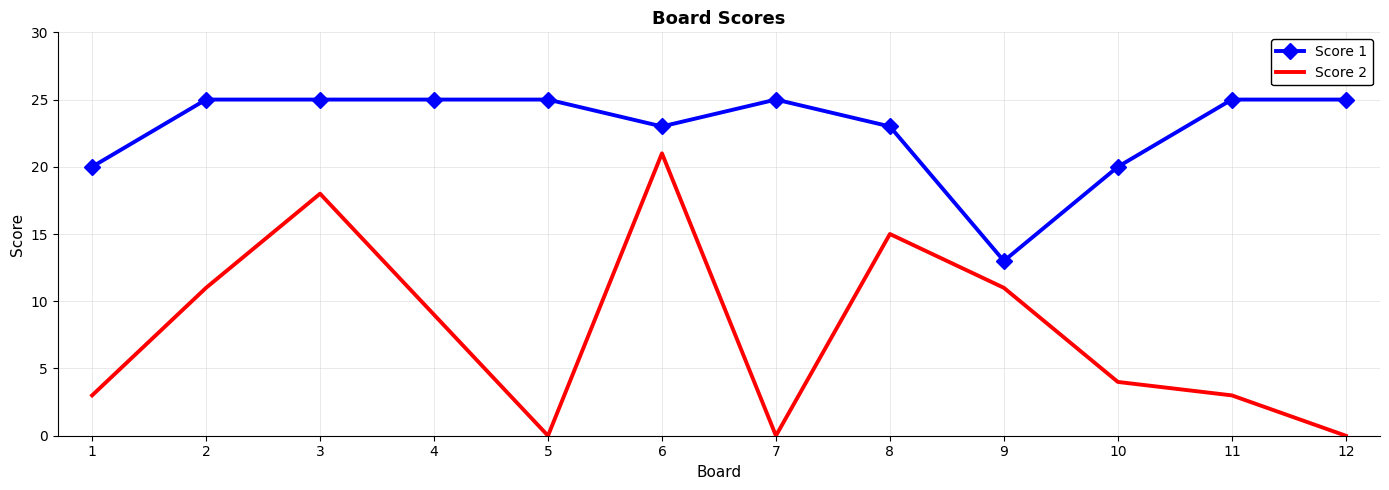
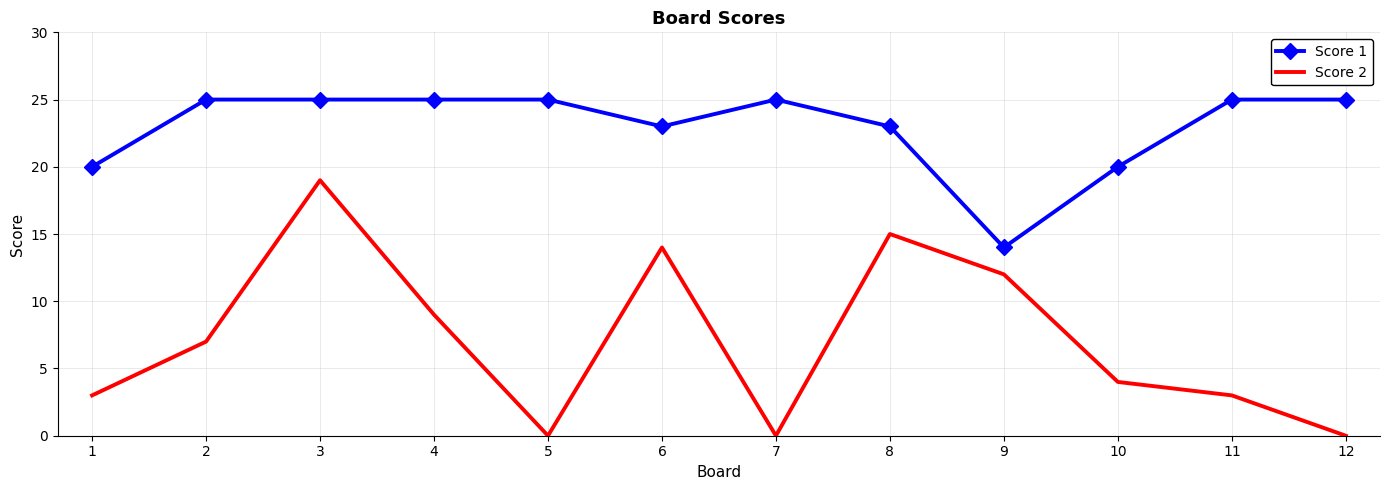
  {
    "Score 1": {
      "1": 20,
      "2": 25,
      "3": 25,
      "4": 25,
      "5": 25,
      "6": 23,
      "7": 25,
      "8": 23,
-     "9": 13,
+     "9": 14,
      "10": 20,
      "11": 25,
      "12": 25
    },
    "Score 2": {
      "1": 3,
-     "2": 11,
-     "3": 18,
+     "2": 7,
+     "3": 19,
      "4": 9,
      "5": 0,
-     "6": 21,
+     "6": 14,
      "7": 0,
      "8": 15,
-     "9": 11,
+     "9": 12,
      "10": 4,
      "11": 3,
      "12": 0
    }
  }
